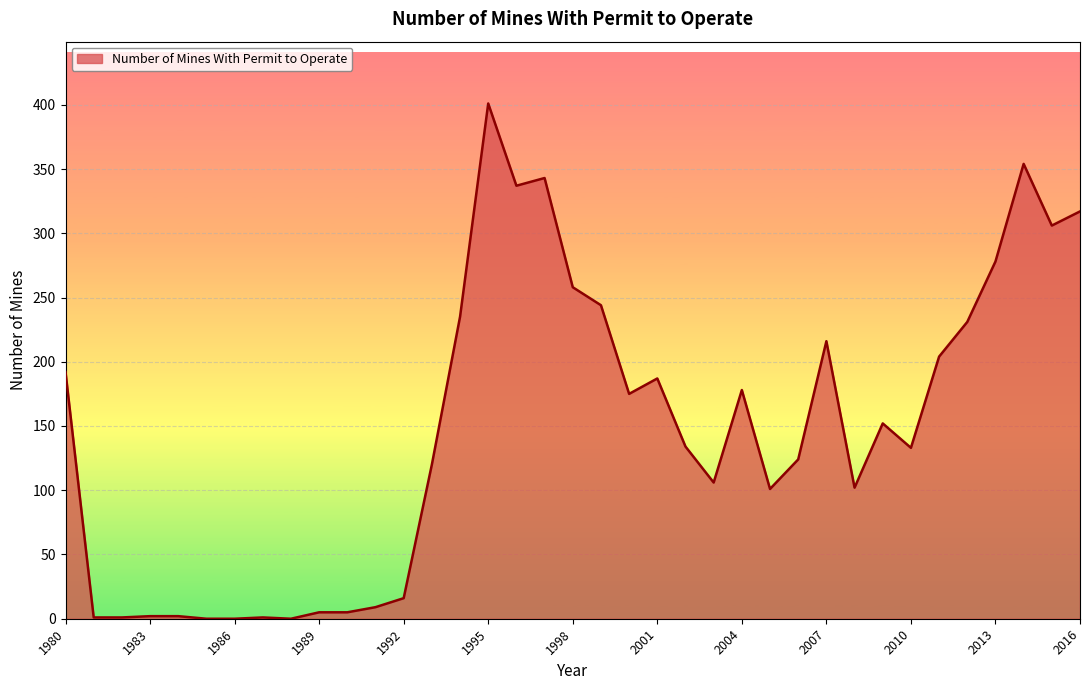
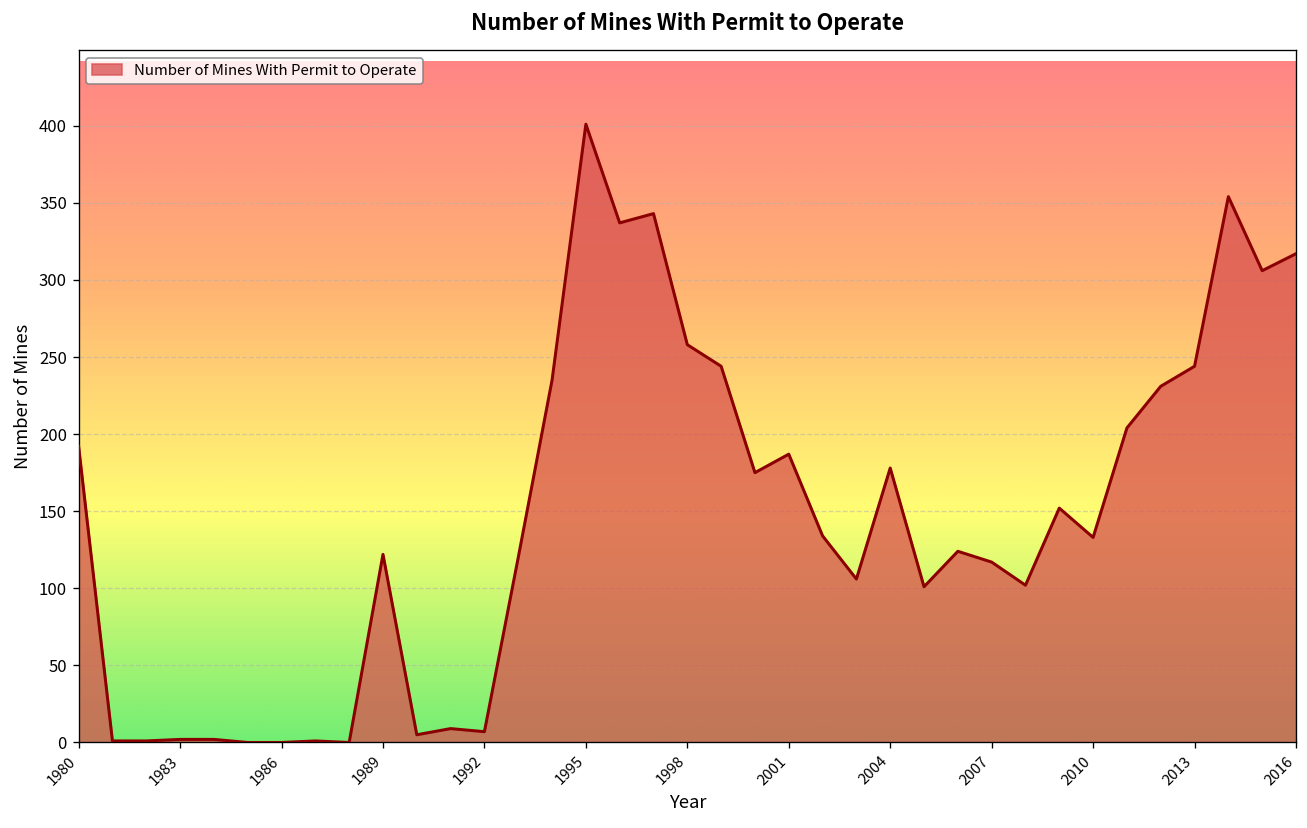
  {
    "1980": 192,
    "1983": 2,
    "1986": 0,
-   "1989": 5,
-   "1992": 16,
+   "1989": 122,
+   "1992": 7,
    "1995": 401,
    "1998": 258,
    "2001": 187,
    "2004": 178,
-   "2007": 216,
+   "2007": 117,
    "2010": 133,
-   "2013": 278,
+   "2013": 244,
    "2016": 317
  }
